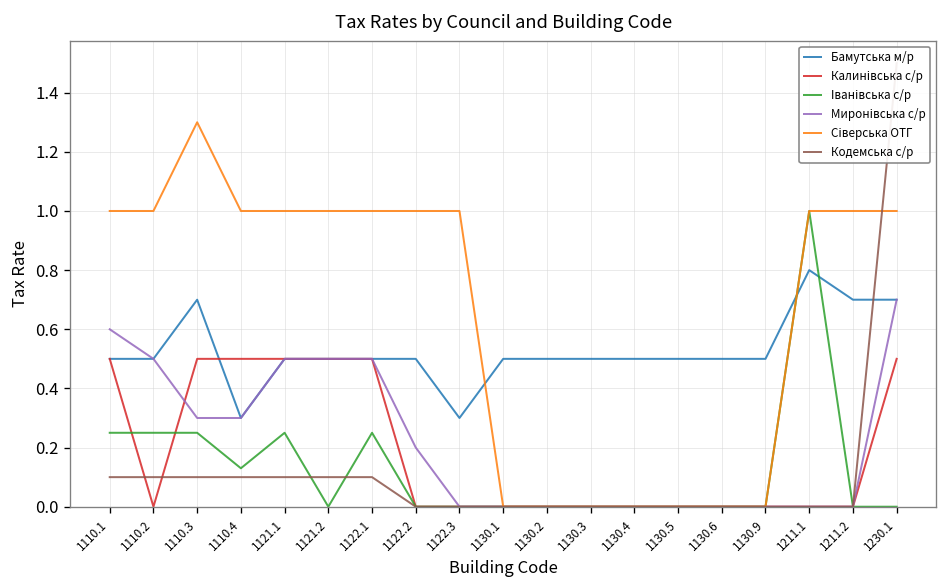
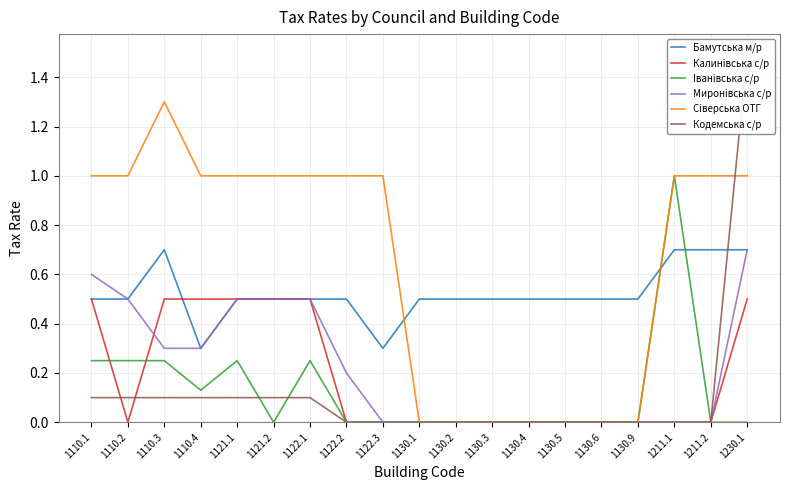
  {
    "Бамутська м/р": {
      "1110.3": 0.7,
      "1122.2": 0.5,
      "1122.3": 0.3,
      "1130.1": 0.5,
      "1130.2": 0.5,
      "1130.3": 0.5,
      "1130.4": 0.5,
      "1130.5": 0.5,
      "1130.6": 0.5,
      "1130.9": 0.5,
-     "1211.1": 0.8,
+     "1211.1": 0.7,
      "1211.2": 0.7
    },
    "Калинівська с/р": {
      "1110.2": 0.0,
      "1110.3": 0.5,
      "1110.4": 0.5,
      "1230.1": 0.5
    },
    "Іванівська с/р": {
      "1110.1": 0.25,
      "1110.2": 0.25,
      "1110.3": 0.25,
      "1110.4": 0.13,
      "1121.1": 0.25,
      "1121.2": 0.0,
      "1122.1": 0.25,
      "1230.1": 0.0
    },
    "Миронівська с/р": {
      "1110.1": 0.6,
      "1110.3": 0.3,
      "1122.2": 0.2
    },
    "Сіверська ОТГ": {
      "1110.1": 1.0,
      "1110.2": 1.0,
      "1110.3": 1.3,
      "1110.4": 1.0,
      "1121.1": 1.0,
      "1121.2": 1.0,
      "1122.1": 1.0,
      "1122.2": 1.0,
      "1122.3": 1.0,
      "1211.2": 1.0,
      "1230.1": 1.0
    },
    "Кодемська с/р": {
      "1110.1": 0.1,
      "1110.2": 0.1,
      "1110.3": 0.1,
      "1110.4": 0.1,
      "1121.1": 0.1,
      "1121.2": 0.1,
      "1122.1": 0.1
    }
  }
